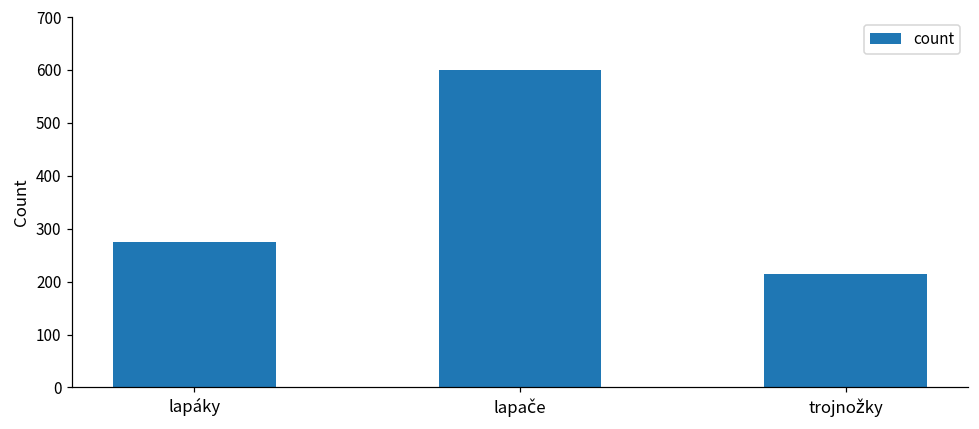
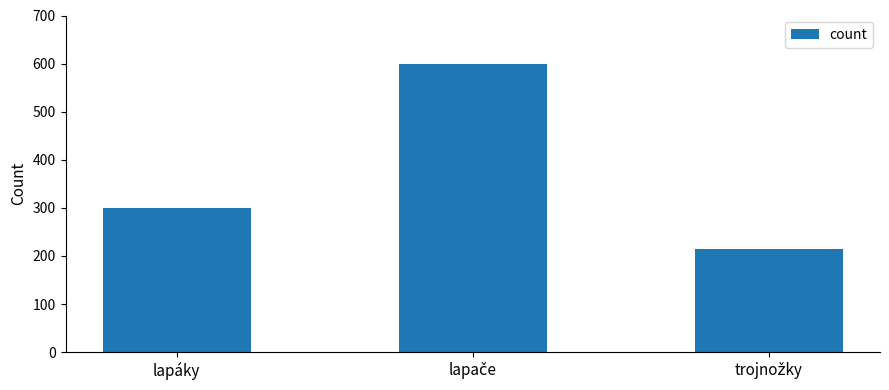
  {
-   "lapáky": 280,
+   "lapáky": 300,
    "lapače": 600,
    "trojnožky": 220
  }
